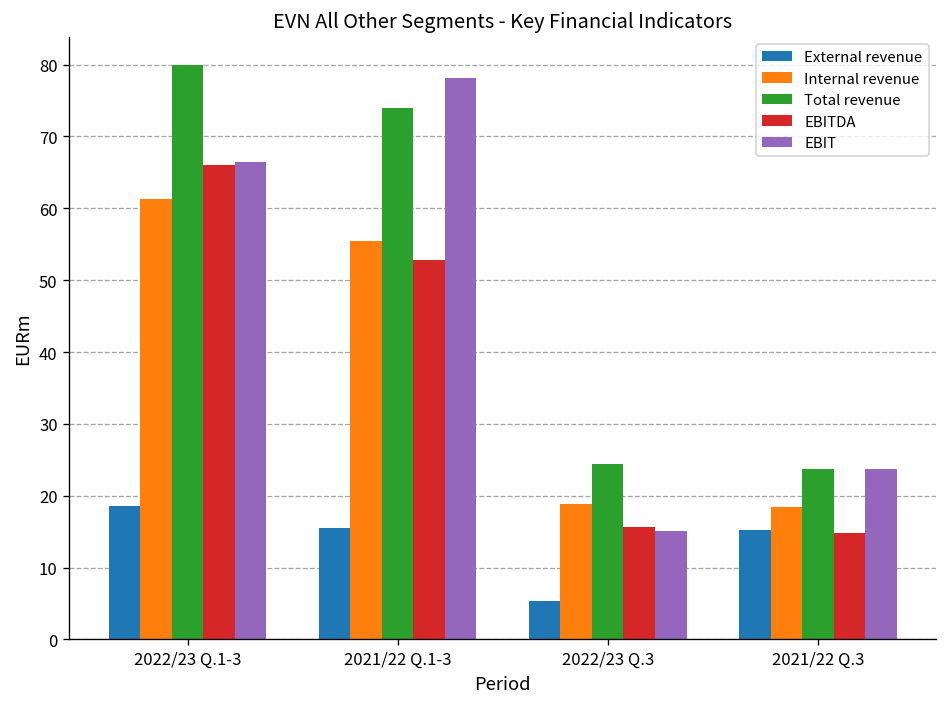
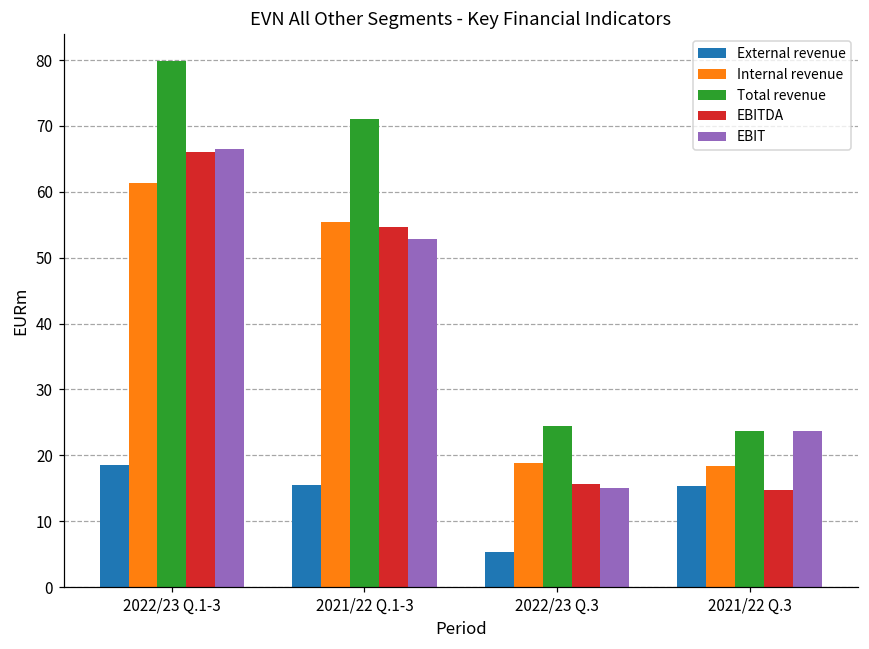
  {
    "External revenue": {
      "2022/23 Q.1-3": 19,
      "2021/22 Q.1-3": 16,
      "2022/23 Q.3": 5,
      "2021/22 Q.3": 15
    },
    "Internal revenue": {
      "2022/23 Q.1-3": 61,
      "2021/22 Q.1-3": 56,
      "2022/23 Q.3": 19,
      "2021/22 Q.3": 18
    },
    "Total revenue": {
      "2022/23 Q.1-3": 80,
-     "2021/22 Q.1-3": 74,
+     "2021/22 Q.1-3": 71,
      "2022/23 Q.3": 24,
      "2021/22 Q.3": 24
    },
    "EBITDA": {
      "2022/23 Q.1-3": 66,
-     "2021/22 Q.1-3": 53,
+     "2021/22 Q.1-3": 55,
      "2022/23 Q.3": 16,
      "2021/22 Q.3": 15
    },
    "EBIT": {
      "2022/23 Q.1-3": 67,
-     "2021/22 Q.1-3": 78,
+     "2021/22 Q.1-3": 53,
      "2022/23 Q.3": 15,
      "2021/22 Q.3": 24
    }
  }
